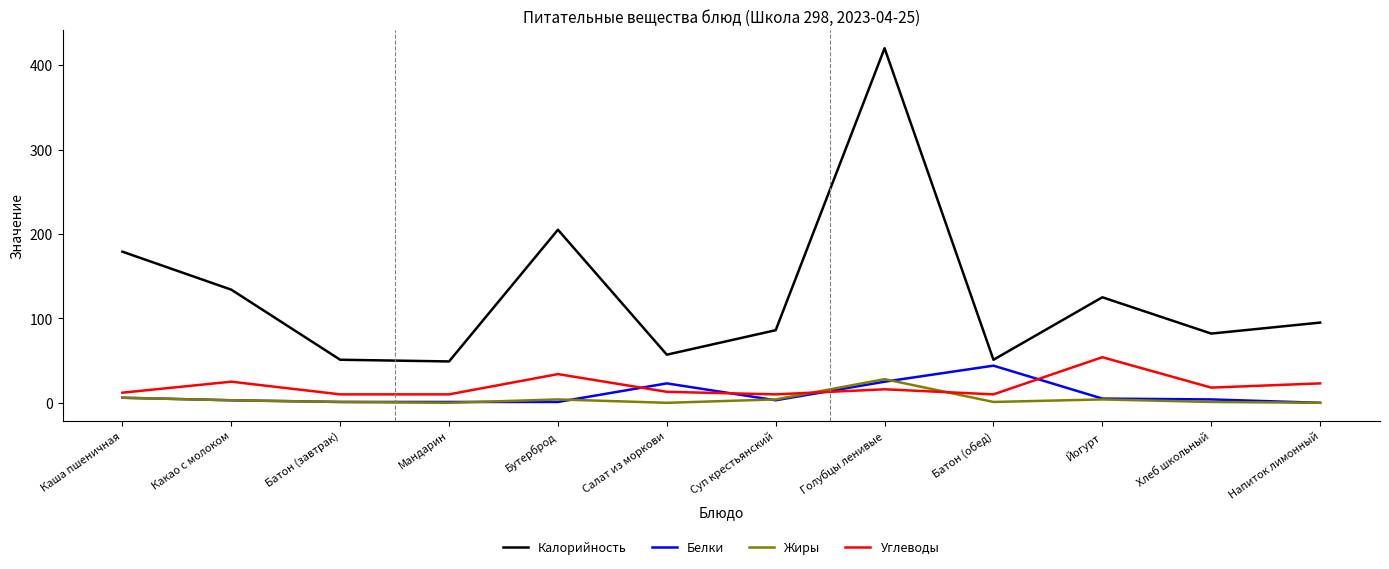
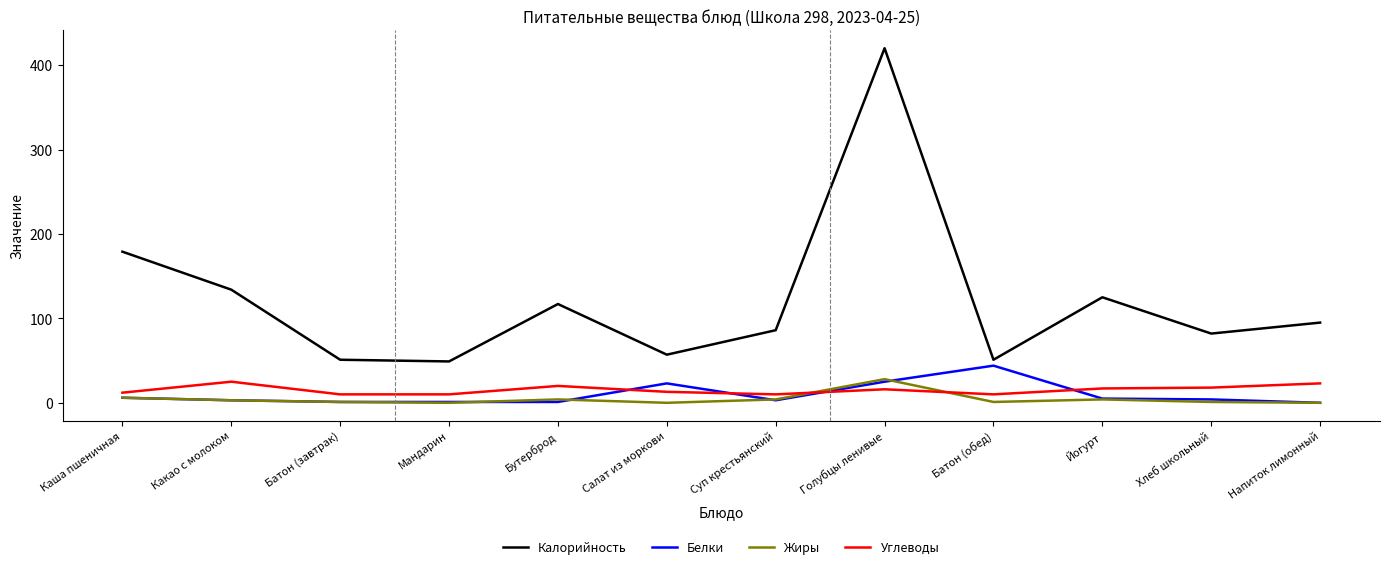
  {
    "Калорийность": {
      "Каша пшеничная": 180,
      "Какао с молоком": 130,
      "Батон (завтрак)": 50,
      "Мандарин": 50,
-     "Бутерброд": 210,
+     "Бутерброд": 120,
      "Салат из моркови": 60,
      "Суп крестьянский": 90,
      "Голубцы ленивые": 420,
      "Батон (обед)": 50,
      "Йогурт": 130,
      "Хлеб школьный": 80,
      "Напиток лимонный": 100
    },
    "Белки": {
      "Салат из моркови": 20,
      "Голубцы ленивые": 30,
      "Батон (обед)": 40
    },
    "Жиры": {
      "Салат из моркови": 0,
      "Голубцы ленивые": 30,
      "Батон (обед)": 0
    },
    "Углеводы": {
      "Каша пшеничная": 10,
      "Какао с молоком": 30,
      "Батон (завтрак)": 10,
      "Мандарин": 10,
-     "Бутерброд": 30,
+     "Бутерброд": 20,
      "Салат из моркови": 10,
      "Суп крестьянский": 10,
      "Голубцы ленивые": 20,
      "Батон (обед)": 10,
-     "Йогурт": 50,
+     "Йогурт": 20,
      "Хлеб школьный": 20,
      "Напиток лимонный": 20
    }
  }
